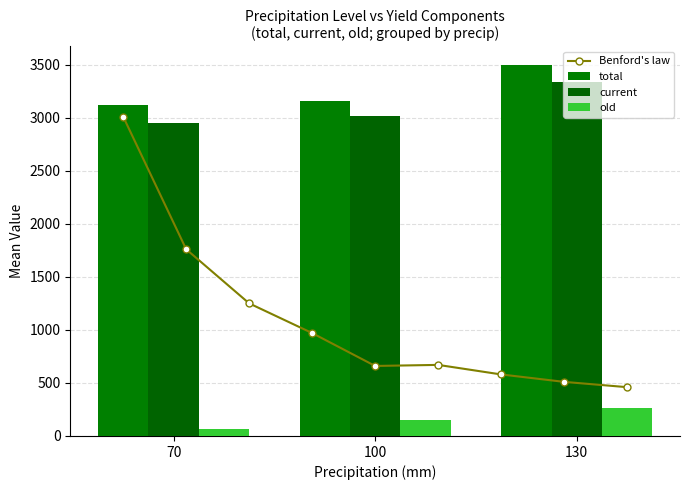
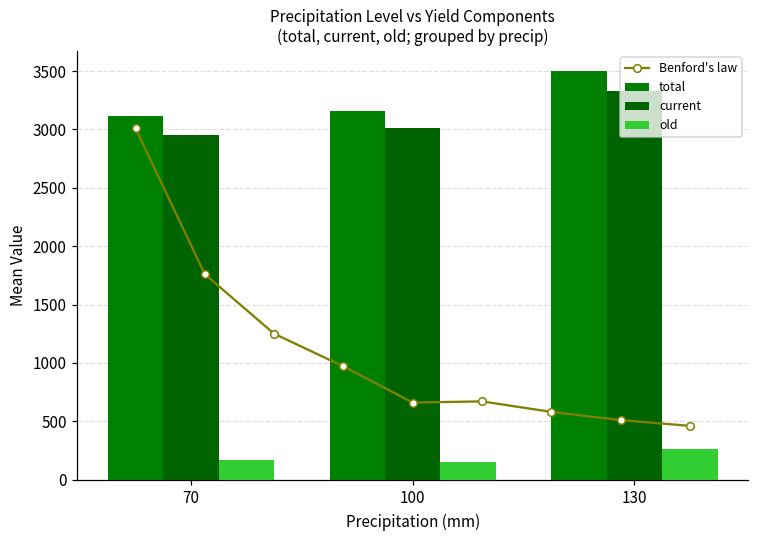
  {
    "Benford's law": {
      "100": 660
    },
    "old": {
-     "70": 60,
+     "70": 170,
      "100": 150,
      "130": 260
    }
  }
